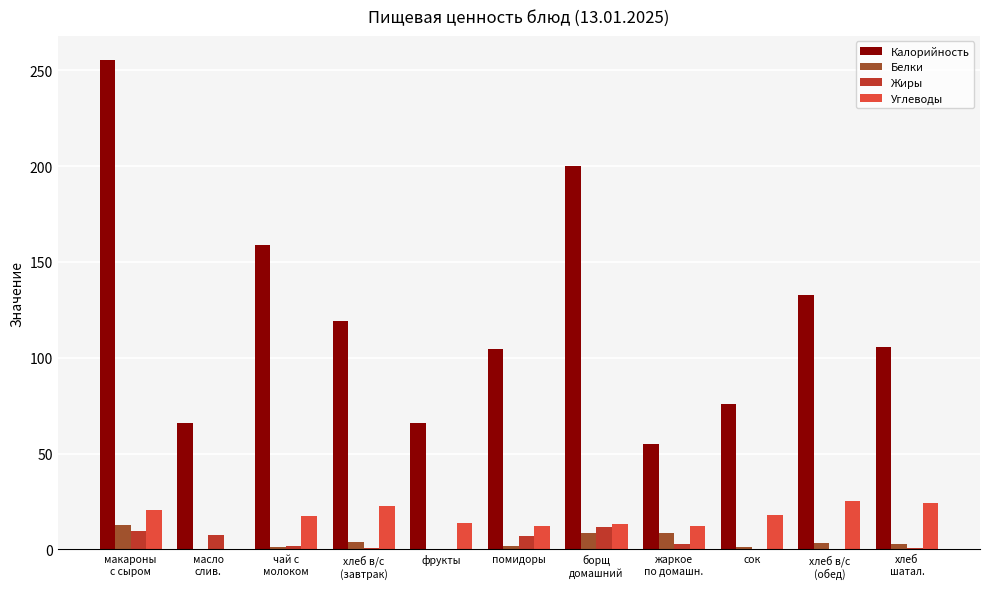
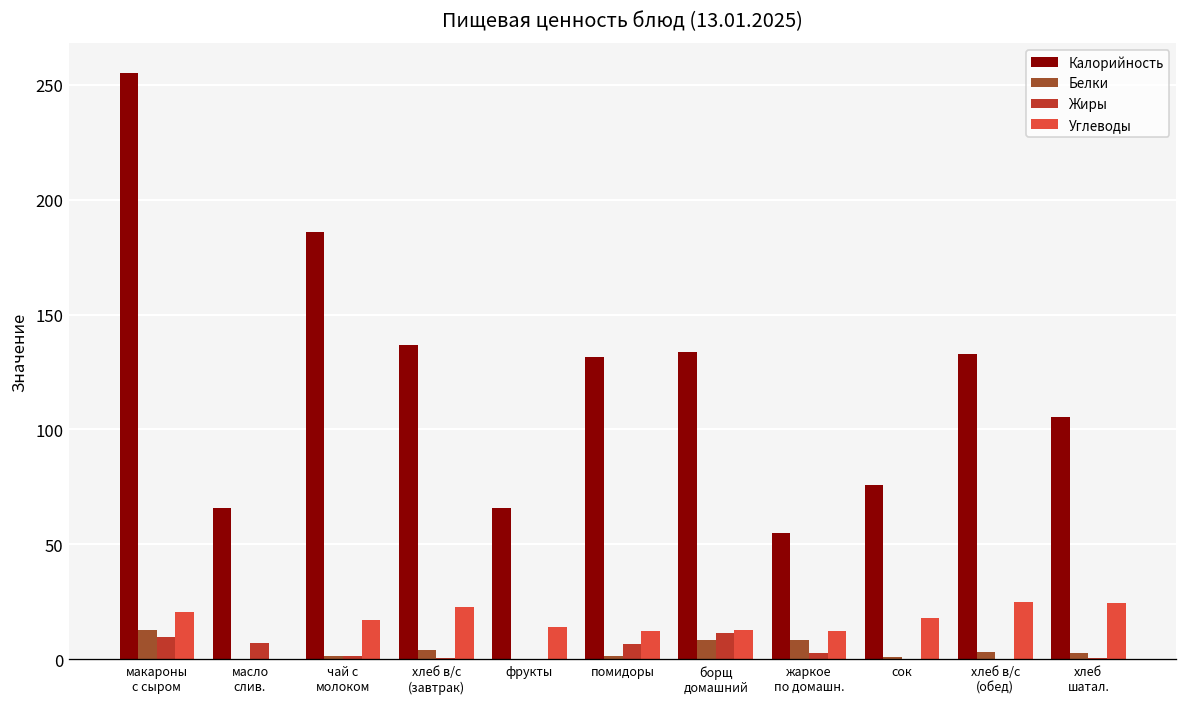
  {
    "Калорийность": {
      "макароны с сыром": 255,
      "масло слив.": 66,
-     "чай с молоком": 159,
-     "хлеб в/с (завтрак)": 119,
+     "чай с молоком": 186,
+     "хлеб в/с (завтрак)": 137,
      "фрукты": 66,
-     "помидоры": 105,
-     "борщ домашний": 200,
+     "помидоры": 131,
+     "борщ домашний": 134,
      "жаркое по домашн.": 55,
      "сок": 76,
      "хлеб в/с (обед)": 133,
      "хлеб шатал.": 105
    }
  }
